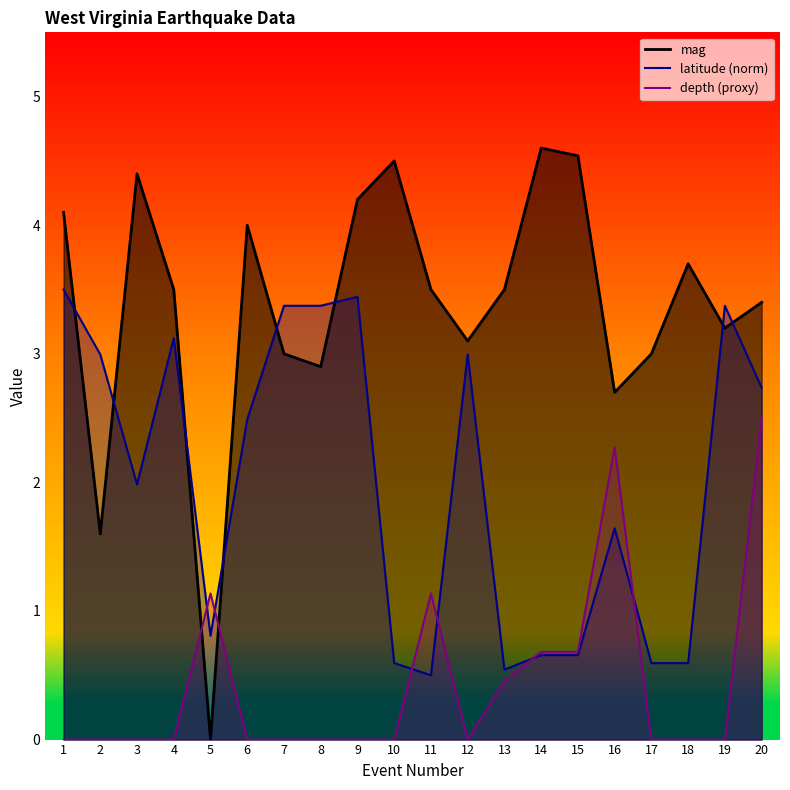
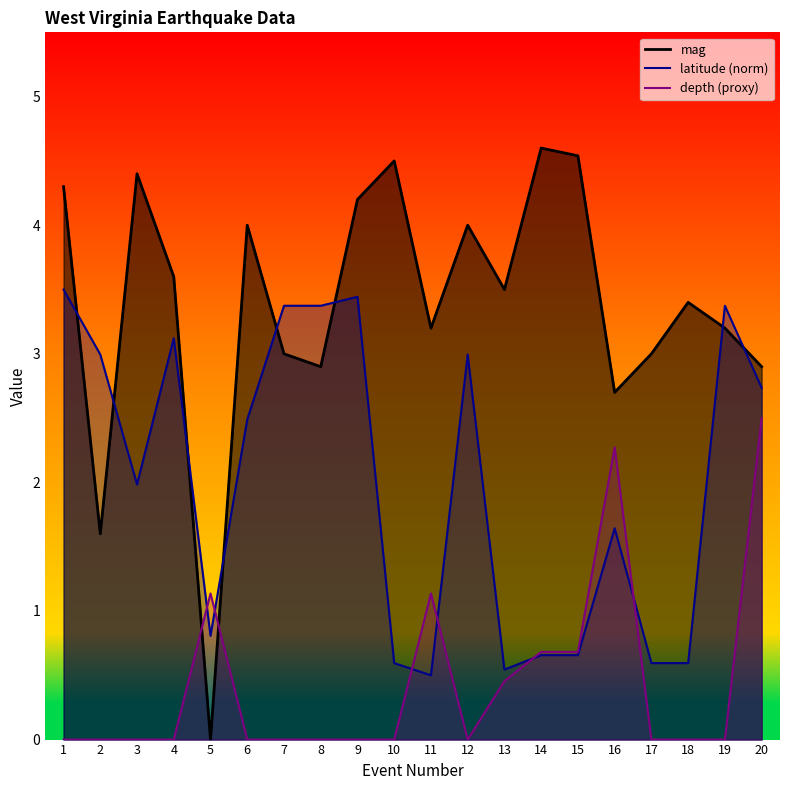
  {
    "mag": {
-     "1": 4.1,
+     "1": 4.3,
      "2": 1.6,
      "3": 4.4,
-     "4": 3.5,
+     "4": 3.6,
      "5": 0.0,
      "6": 4.0,
      "7": 3.0,
      "8": 2.9,
      "9": 4.2,
      "10": 4.5,
-     "11": 3.5,
-     "12": 3.1,
+     "11": 3.2,
+     "12": 4.0,
      "13": 3.5,
      "14": 4.6,
      "15": 4.54,
      "16": 2.7,
      "17": 3.0,
-     "18": 3.7,
+     "18": 3.4,
      "19": 3.2,
-     "20": 3.4
+     "20": 2.9
    }
  }
